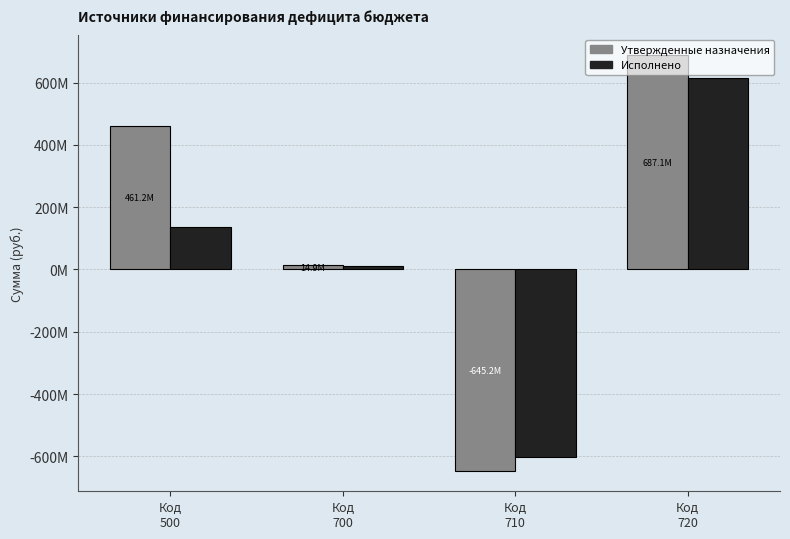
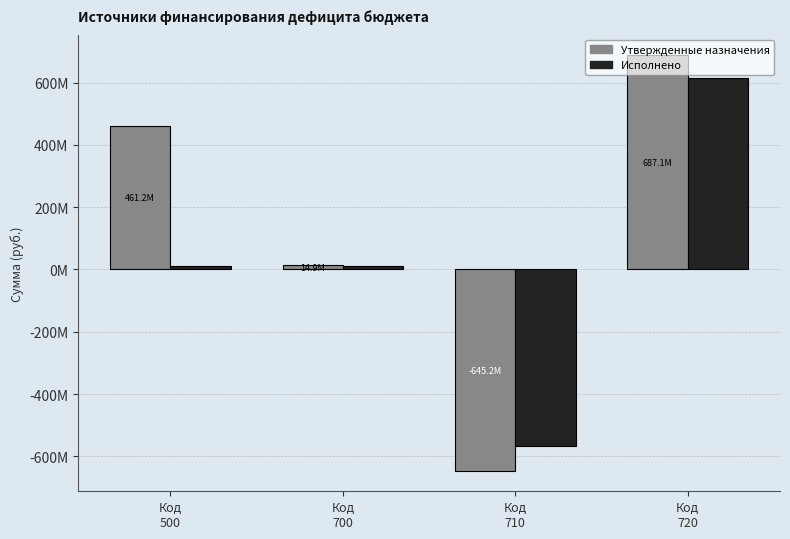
  {
    "Утвержденные назначения": {
      "Код 500": "461.2M",
      "Код 700": "14.9M",
      "Код 710": "-645.2M"
    },
    "Исполнено": {
-     "Код 500": "140000000",
+     "Код 500": "10000000",
      "Код 700": "10000000",
-     "Код 710": "-600000000",
+     "Код 710": "-570000000",
      "Код 720": "610000000"
    }
  }
